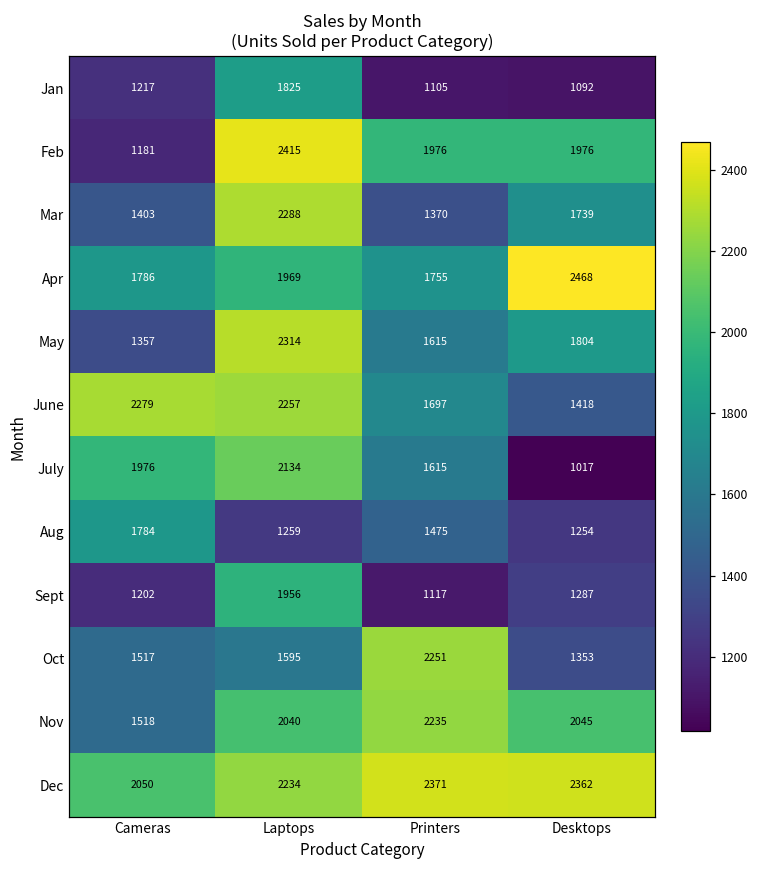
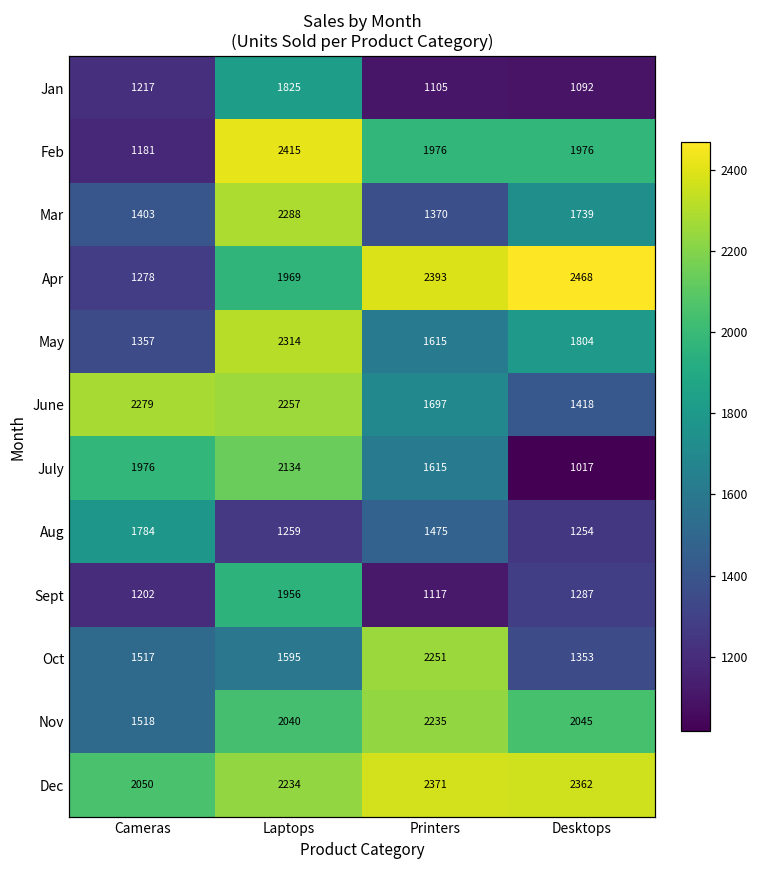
  {
    "Jan": {
      "Cameras": 1217,
      "Laptops": 1825,
      "Printers": 1105,
      "Desktops": 1092
    },
    "Feb": {
      "Cameras": 1181,
      "Laptops": 2415,
      "Printers": 1976,
      "Desktops": 1976
    },
    "Mar": {
      "Cameras": 1403,
      "Laptops": 2288,
      "Printers": 1370,
      "Desktops": 1739
    },
    "Apr": {
-     "Cameras": 1786,
+     "Cameras": 1278,
      "Laptops": 1969,
-     "Printers": 1755,
+     "Printers": 2393,
      "Desktops": 2468
    },
    "May": {
      "Cameras": 1357,
      "Laptops": 2314,
      "Printers": 1615,
      "Desktops": 1804
    },
    "June": {
      "Cameras": 2279,
      "Laptops": 2257,
      "Printers": 1697,
      "Desktops": 1418
    },
    "July": {
      "Cameras": 1976,
      "Laptops": 2134,
      "Printers": 1615,
      "Desktops": 1017
    },
    "Aug": {
      "Cameras": 1784,
      "Laptops": 1259,
      "Printers": 1475,
      "Desktops": 1254
    },
    "Sept": {
      "Cameras": 1202,
      "Laptops": 1956,
      "Printers": 1117,
      "Desktops": 1287
    },
    "Oct": {
      "Cameras": 1517,
      "Laptops": 1595,
      "Printers": 2251,
      "Desktops": 1353
    },
    "Nov": {
      "Cameras": 1518,
      "Laptops": 2040,
      "Printers": 2235,
      "Desktops": 2045
    },
    "Dec": {
      "Cameras": 2050,
      "Laptops": 2234,
      "Printers": 2371,
      "Desktops": 2362
    }
  }
